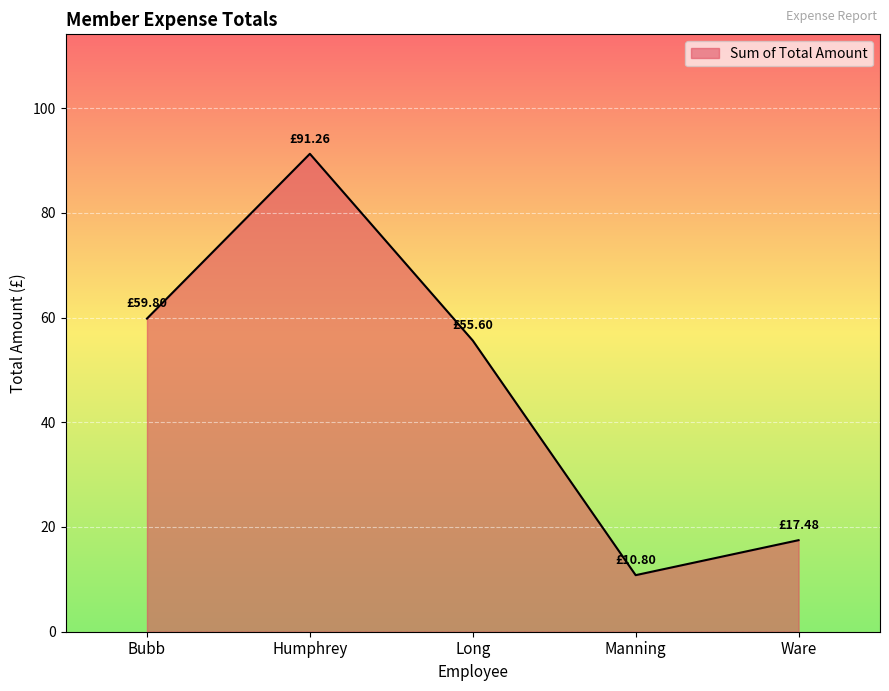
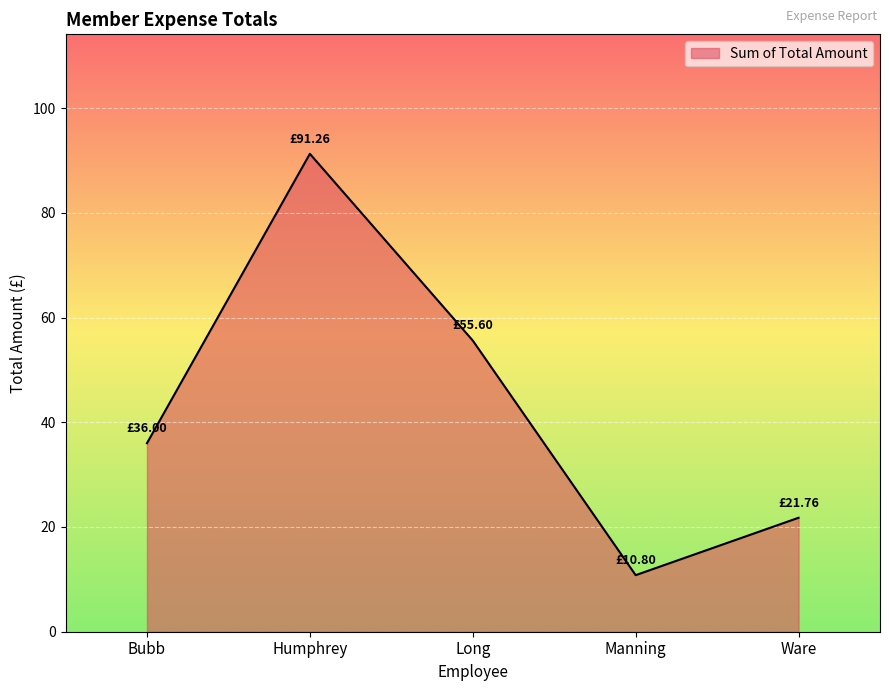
  {
-   "Bubb": "£59.80",
+   "Bubb": "£36.00",
    "Humphrey": "£91.26",
    "Long": "£55.60",
    "Manning": "£10.80",
-   "Ware": "£17.48"
+   "Ware": "£21.76"
  }
